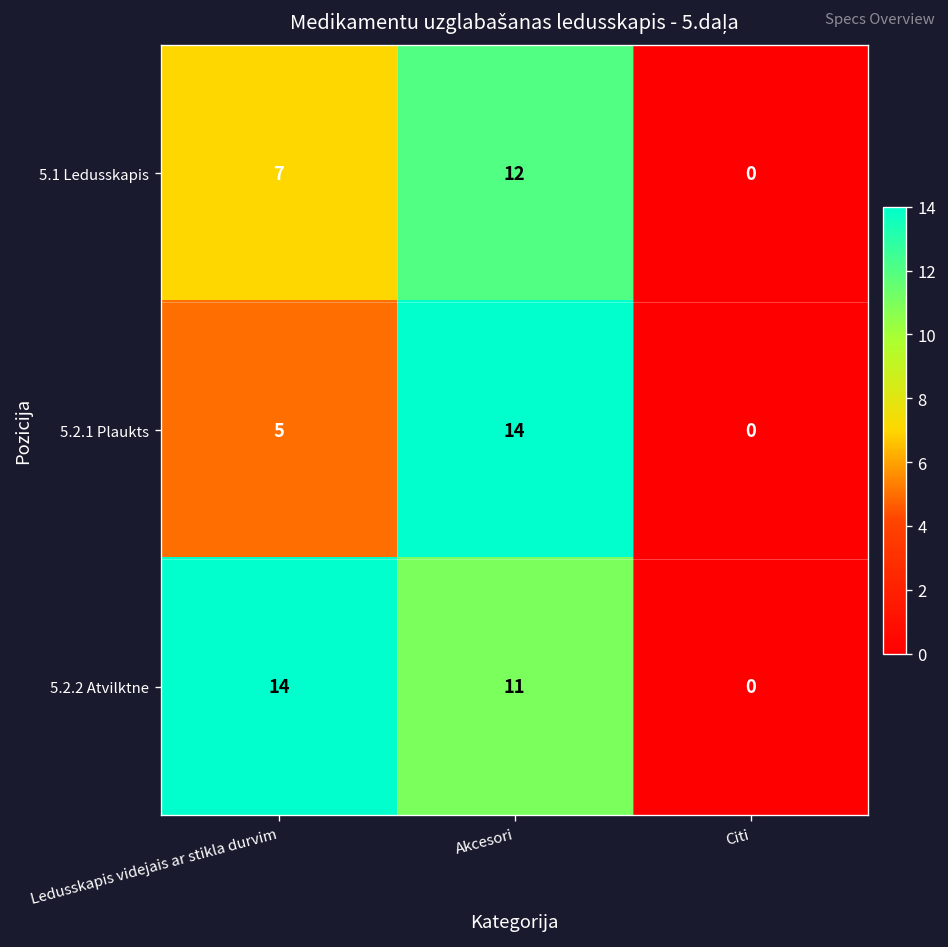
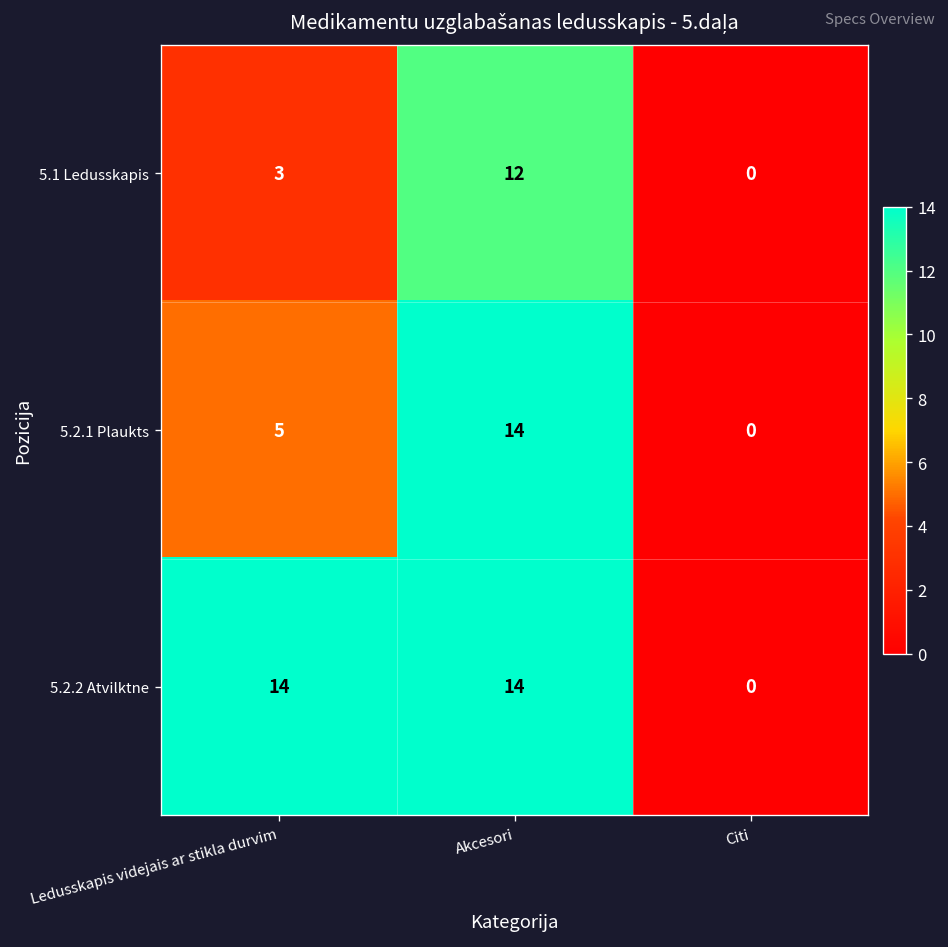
  {
    "5.1 Ledusskapis": {
-     "Ledusskapis videjais ar stikla durvim": 7,
+     "Ledusskapis videjais ar stikla durvim": 3,
      "Akcesori": 12,
      "Citi": 0
    },
    "5.2.1 Plaukts": {
      "Ledusskapis videjais ar stikla durvim": 5,
      "Akcesori": 14,
      "Citi": 0
    },
    "5.2.2 Atvilktne": {
      "Ledusskapis videjais ar stikla durvim": 14,
-     "Akcesori": 11,
+     "Akcesori": 14,
      "Citi": 0
    }
  }
